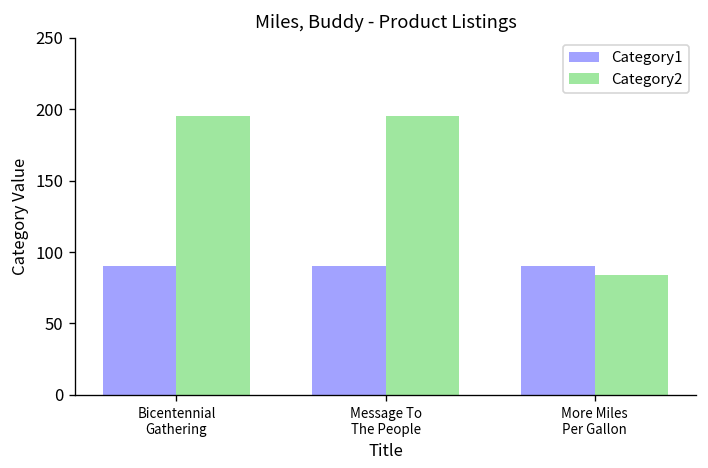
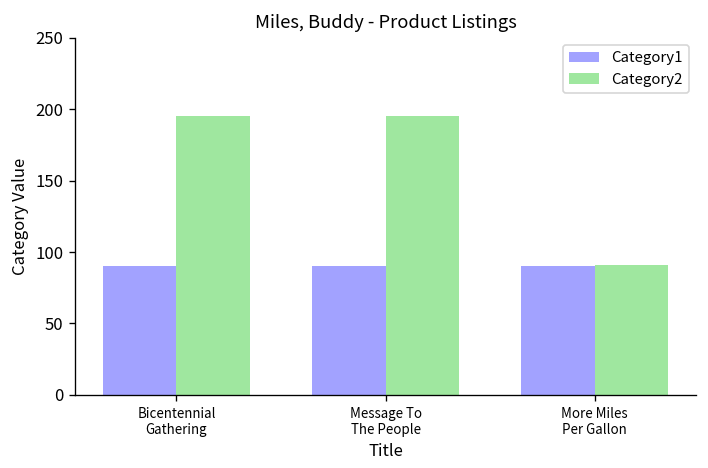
  {
    "Category1": {
      "Bicentennial Gathering": 90,
      "Message To The People": 90,
      "More Miles Per Gallon": 90
    },
    "Category2": {
      "Bicentennial Gathering": 195,
      "Message To The People": 195,
-     "More Miles Per Gallon": 84
+     "More Miles Per Gallon": 91
    }
  }
